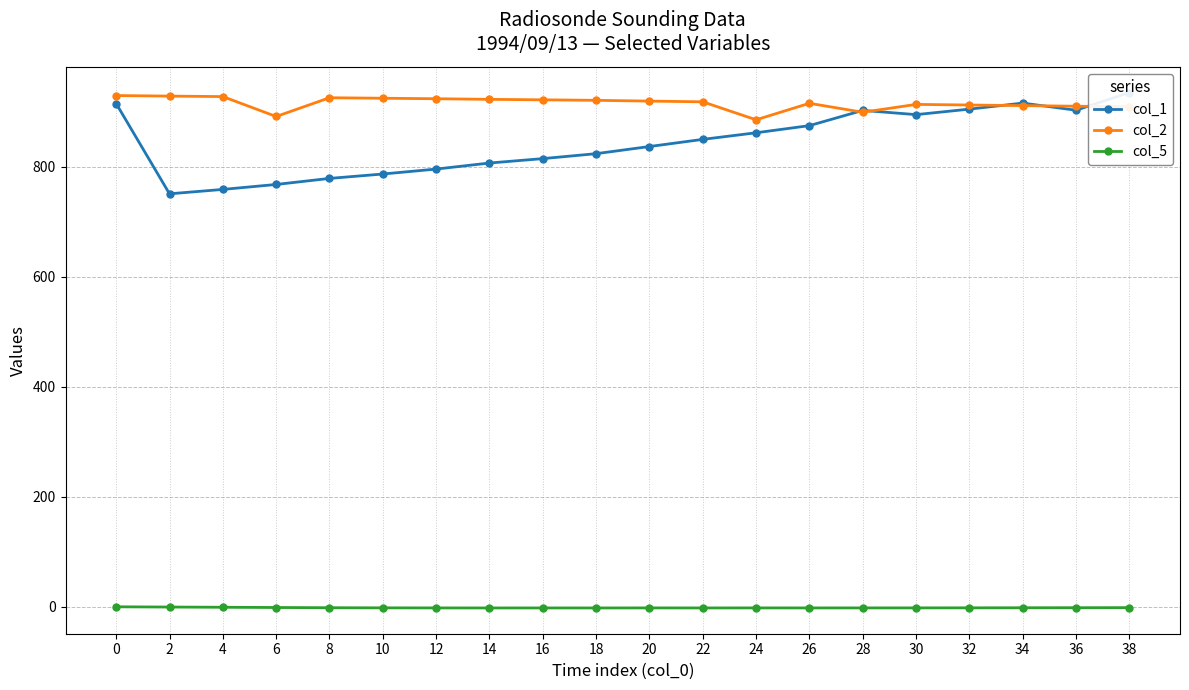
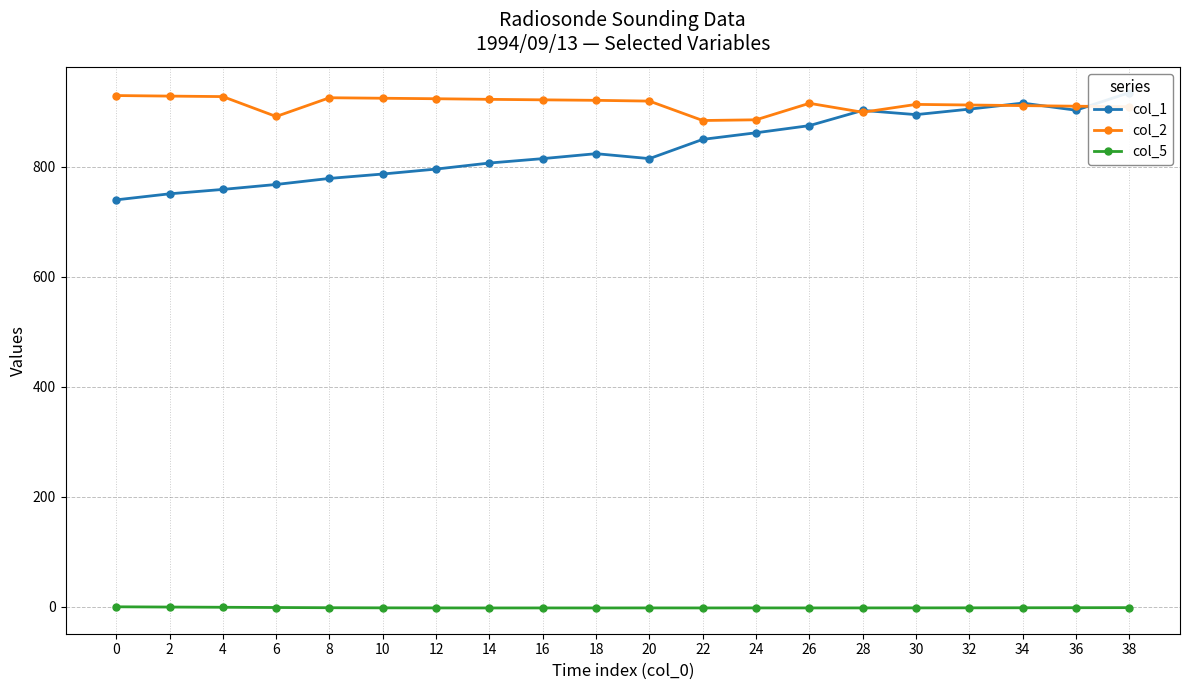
  {
    "col_1": {
-     "0": 920,
+     "0": 740,
      "2": 750,
      "4": 760,
      "6": 770,
      "8": 780,
      "10": 790,
      "12": 800,
      "14": 810,
      "16": 820,
      "18": 820,
-     "20": 840,
+     "20": 820,
      "22": 850,
      "24": 860,
      "26": 880,
      "30": 900,
      "32": 910,
      "36": 900
    },
    "col_2": {
      "0": 930,
      "2": 930,
      "4": 930,
      "6": 890,
      "8": 930,
      "10": 920,
      "12": 920,
      "14": 920,
      "16": 920,
      "18": 920,
      "20": 920,
-     "22": 920,
+     "22": 880,
      "24": 890,
      "26": 920,
      "30": 910,
      "32": 910,
      "36": 910
    },
    "col_5": {
      "0": 0,
      "2": 0,
      "4": 0,
      "6": 0,
      "8": 0,
      "10": 0,
      "12": 0,
      "14": 0,
      "16": 0,
      "18": 0,
      "20": 0,
      "22": 0,
      "24": 0,
      "26": 0,
      "28": 0,
      "30": 0,
      "32": 0,
      "34": 0,
      "36": 0,
      "38": 0
    }
  }
